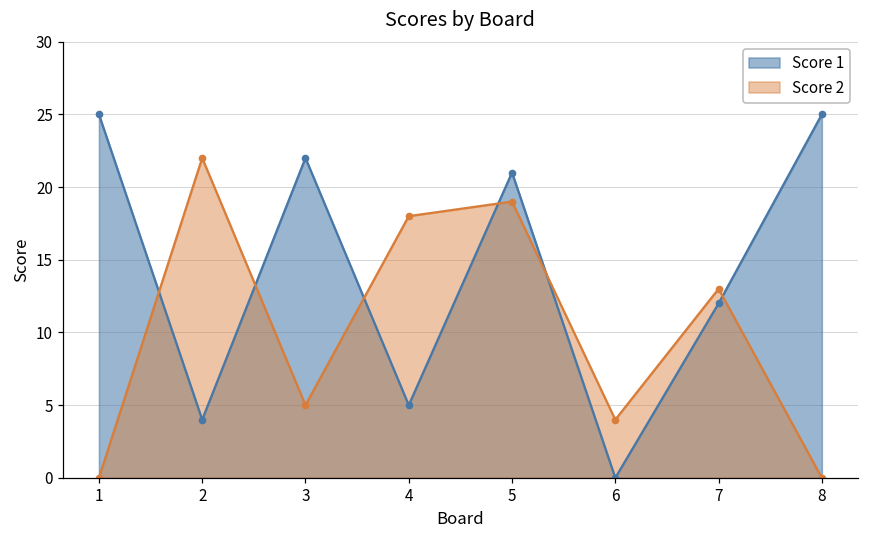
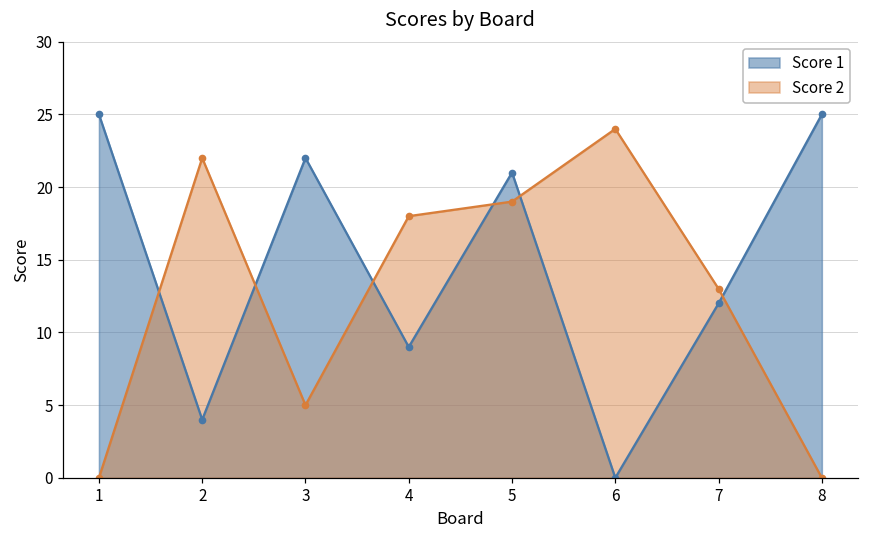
  {
    "Score 1": {
      "1": 25,
      "2": 4,
      "3": 22,
-     "4": 5,
+     "4": 9,
      "5": 21,
      "6": 0,
      "7": 12,
      "8": 25
    },
    "Score 2": {
      "1": 0,
      "2": 22,
      "3": 5,
      "4": 18,
      "5": 19,
-     "6": 4,
+     "6": 24,
      "7": 13,
      "8": 0
    }
  }
